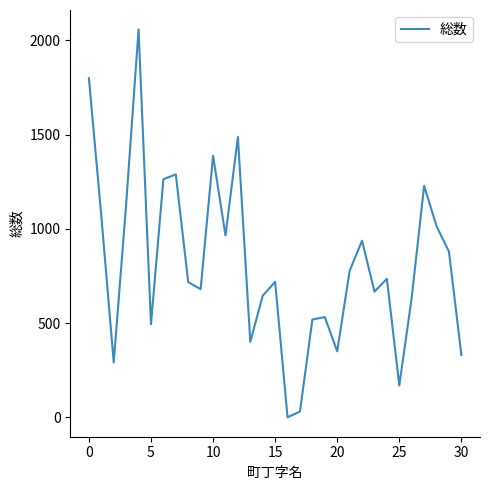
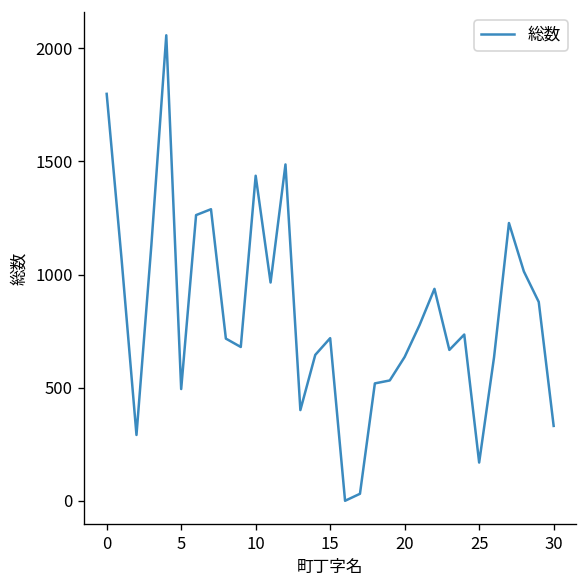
  {
    "0": 1800,
    "5": 490,
-   "10": 1390,
+   "10": 1440,
    "15": 720,
-   "20": 350,
+   "20": 640,
    "25": 170,
    "30": 330
  }
